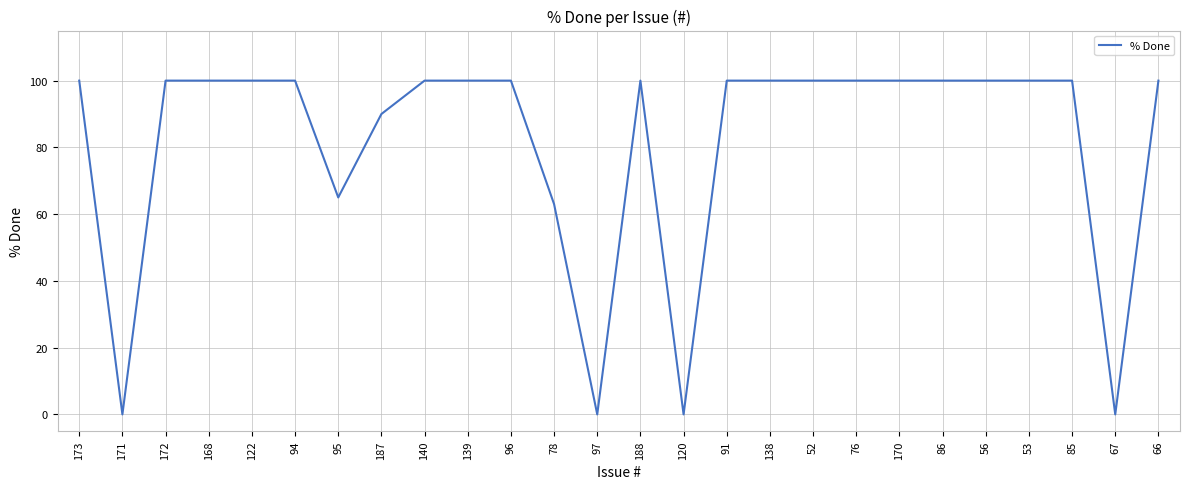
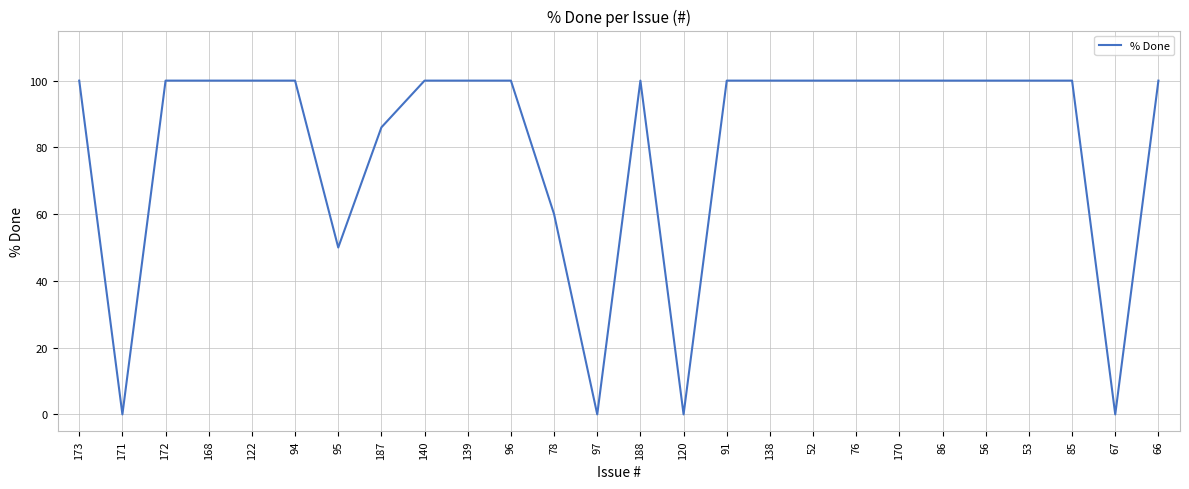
  {
    "173": 100,
    "171": 0,
    "172": 100,
    "168": 100,
    "122": 100,
    "94": 100,
-   "95": 65,
-   "187": 90,
+   "95": 50,
+   "187": 86,
    "140": 100,
    "139": 100,
    "96": 100,
-   "78": 63,
+   "78": 60,
    "97": 0,
    "188": 100,
    "120": 0,
    "91": 100,
    "138": 100,
    "52": 100,
    "76": 100,
    "170": 100,
    "86": 100,
    "56": 100,
    "53": 100,
    "85": 100,
    "67": 0,
    "66": 100
  }
